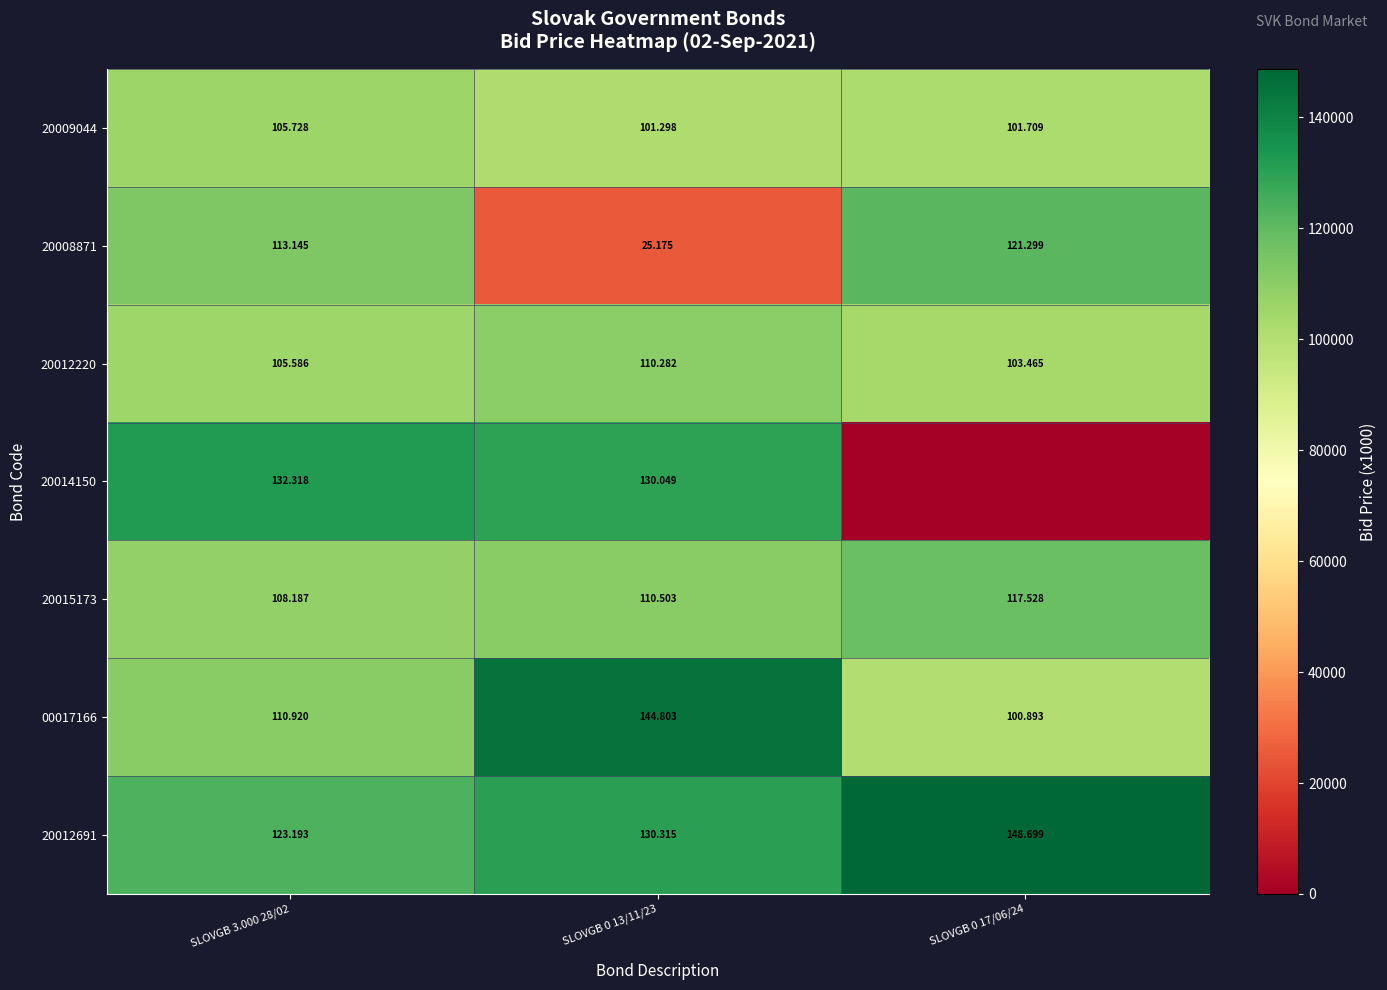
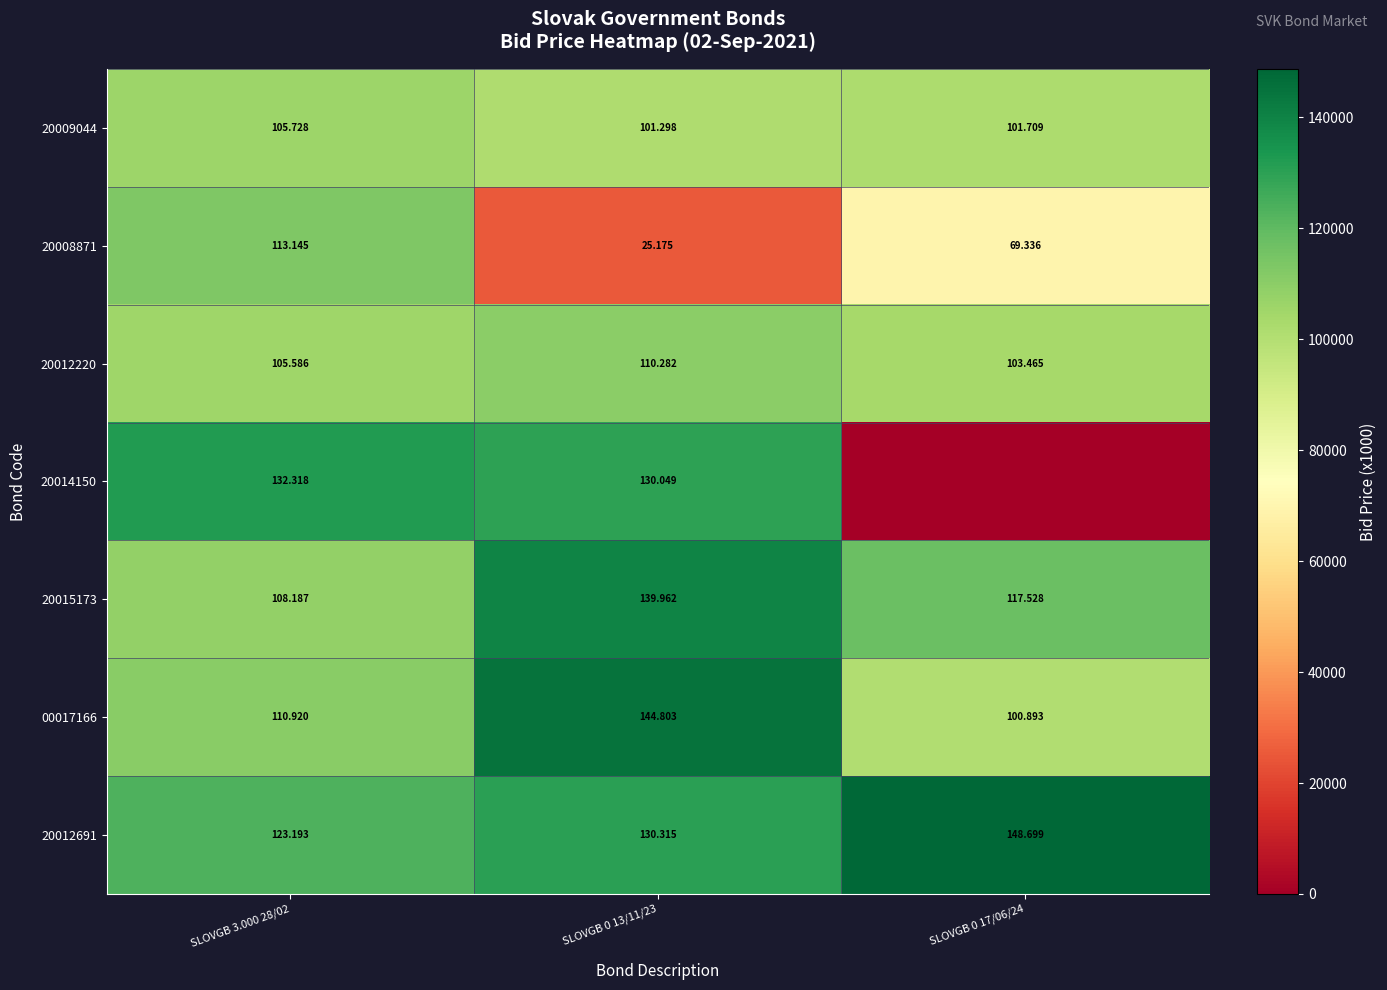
  {
    "20009044": {
      "SLOVGB 3.000 28/02": 105.728,
      "SLOVGB 0 13/11/23": 101.298,
      "SLOVGB 0 17/06/24": 101.709
    },
    "20008871": {
      "SLOVGB 3.000 28/02": 113.145,
      "SLOVGB 0 13/11/23": 25.175,
-     "SLOVGB 0 17/06/24": 121.299
+     "SLOVGB 0 17/06/24": 69.336
    },
    "20012220": {
      "SLOVGB 3.000 28/02": 105.586,
      "SLOVGB 0 13/11/23": 110.282,
      "SLOVGB 0 17/06/24": 103.465
    },
    "20014150": {
      "SLOVGB 3.000 28/02": 132.318,
      "SLOVGB 0 13/11/23": 130.049
    },
    "20015173": {
      "SLOVGB 3.000 28/02": 108.187,
-     "SLOVGB 0 13/11/23": 110.503,
+     "SLOVGB 0 13/11/23": 139.962,
      "SLOVGB 0 17/06/24": 117.528
    },
    "00017166": {
      "SLOVGB 3.000 28/02": 110.920,
      "SLOVGB 0 13/11/23": 144.803,
      "SLOVGB 0 17/06/24": 100.893
    },
    "20012691": {
      "SLOVGB 3.000 28/02": 123.193,
      "SLOVGB 0 13/11/23": 130.315,
      "SLOVGB 0 17/06/24": 148.699
    }
  }
